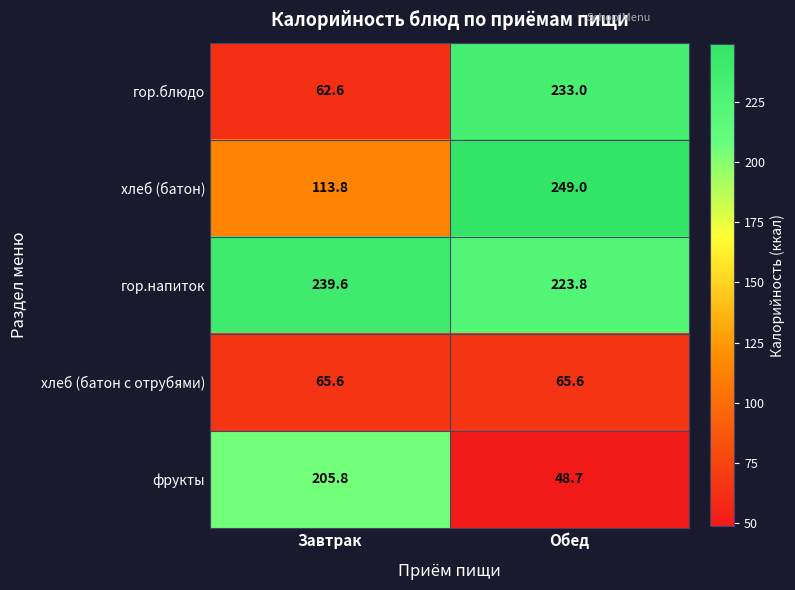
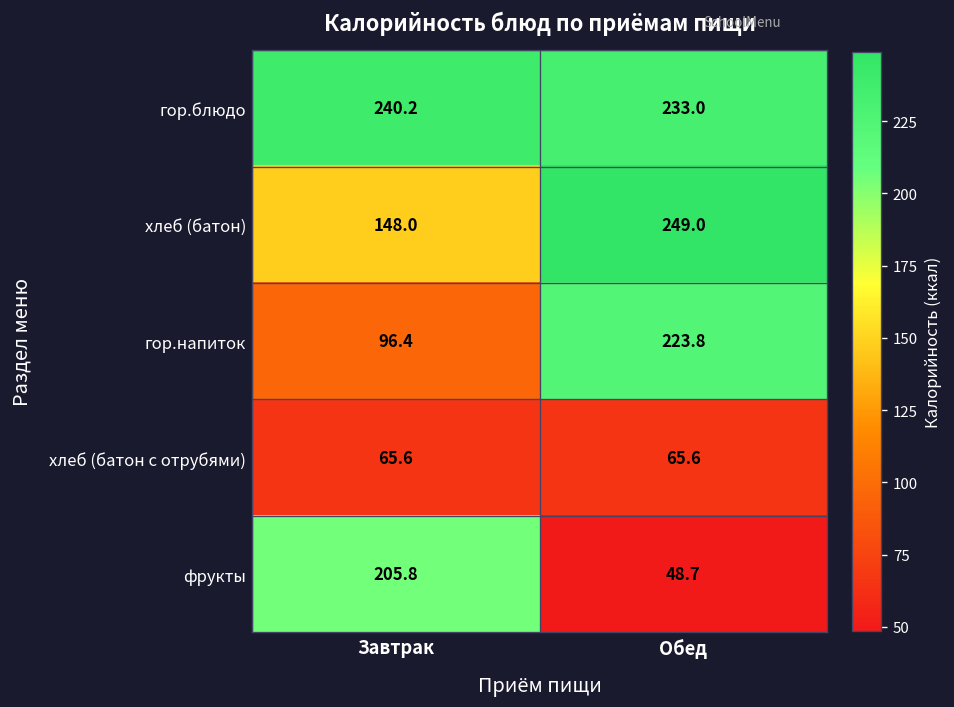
  {
    "гор.блюдо": {
-     "Завтрак": 62.6,
+     "Завтрак": 240.2,
      "Обед": 233.0
    },
    "хлеб (батон)": {
-     "Завтрак": 113.8,
+     "Завтрак": 148.0,
      "Обед": 249.0
    },
    "гор.напиток": {
-     "Завтрак": 239.6,
+     "Завтрак": 96.4,
      "Обед": 223.8
    },
    "хлеб (батон с отрубями)": {
      "Завтрак": 65.6,
      "Обед": 65.6
    },
    "фрукты": {
      "Завтрак": 205.8,
      "Обед": 48.7
    }
  }
